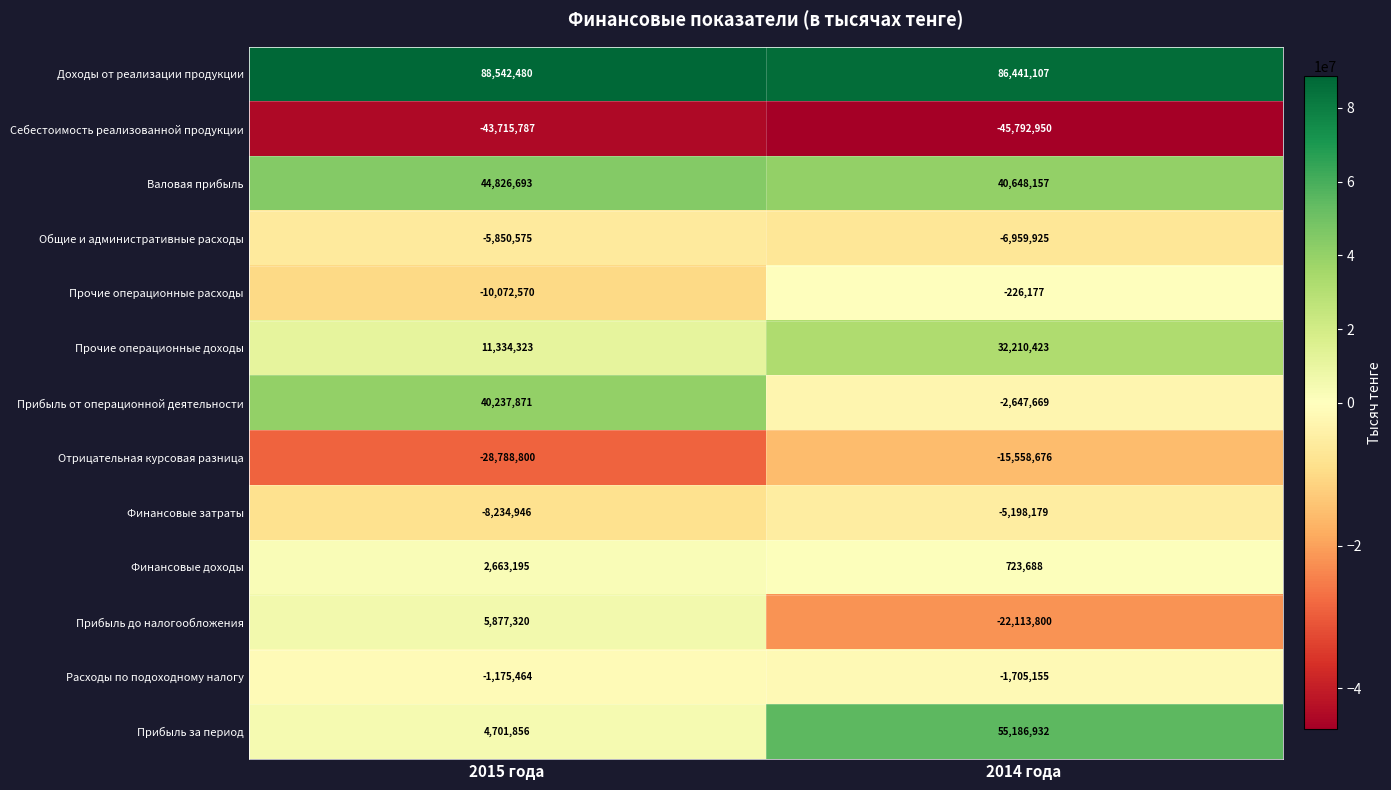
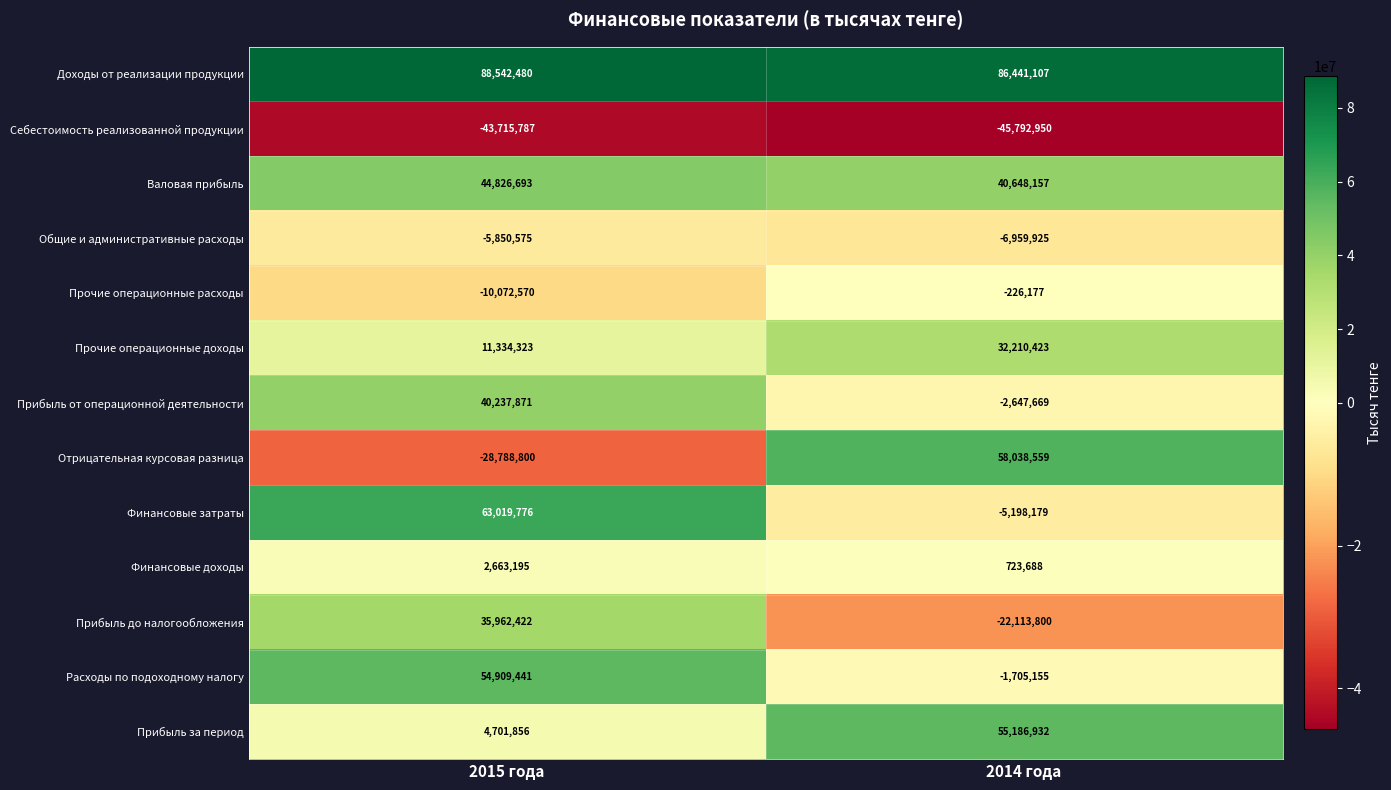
  {
    "Доходы от реализации продукции": {
      "2015 года": "88,542,480",
      "2014 года": "86,441,107"
    },
    "Себестоимость реализованной продукции": {
      "2015 года": "-43,715,787",
      "2014 года": "-45,792,950"
    },
    "Валовая прибыль": {
      "2015 года": "44,826,693",
      "2014 года": "40,648,157"
    },
    "Общие и административные расходы": {
      "2015 года": "-5,850,575",
      "2014 года": "-6,959,925"
    },
    "Прочие операционные расходы": {
      "2015 года": "-10,072,570",
      "2014 года": "-226,177"
    },
    "Прочие операционные доходы": {
      "2015 года": "11,334,323",
      "2014 года": "32,210,423"
    },
    "Прибыль от операционной деятельности": {
      "2015 года": "40,237,871",
      "2014 года": "-2,647,669"
    },
    "Отрицательная курсовая разница": {
      "2015 года": "-28,788,800",
-     "2014 года": "-15,558,676"
+     "2014 года": "58,038,559"
    },
    "Финансовые затраты": {
-     "2015 года": "-8,234,946",
+     "2015 года": "63,019,776",
      "2014 года": "-5,198,179"
    },
    "Финансовые доходы": {
      "2015 года": "2,663,195",
      "2014 года": "723,688"
    },
    "Прибыль до налогообложения": {
-     "2015 года": "5,877,320",
+     "2015 года": "35,962,422",
      "2014 года": "-22,113,800"
    },
    "Расходы по подоходному налогу": {
-     "2015 года": "-1,175,464",
+     "2015 года": "54,909,441",
      "2014 года": "-1,705,155"
    },
    "Прибыль за период": {
      "2015 года": "4,701,856",
      "2014 года": "55,186,932"
    }
  }
